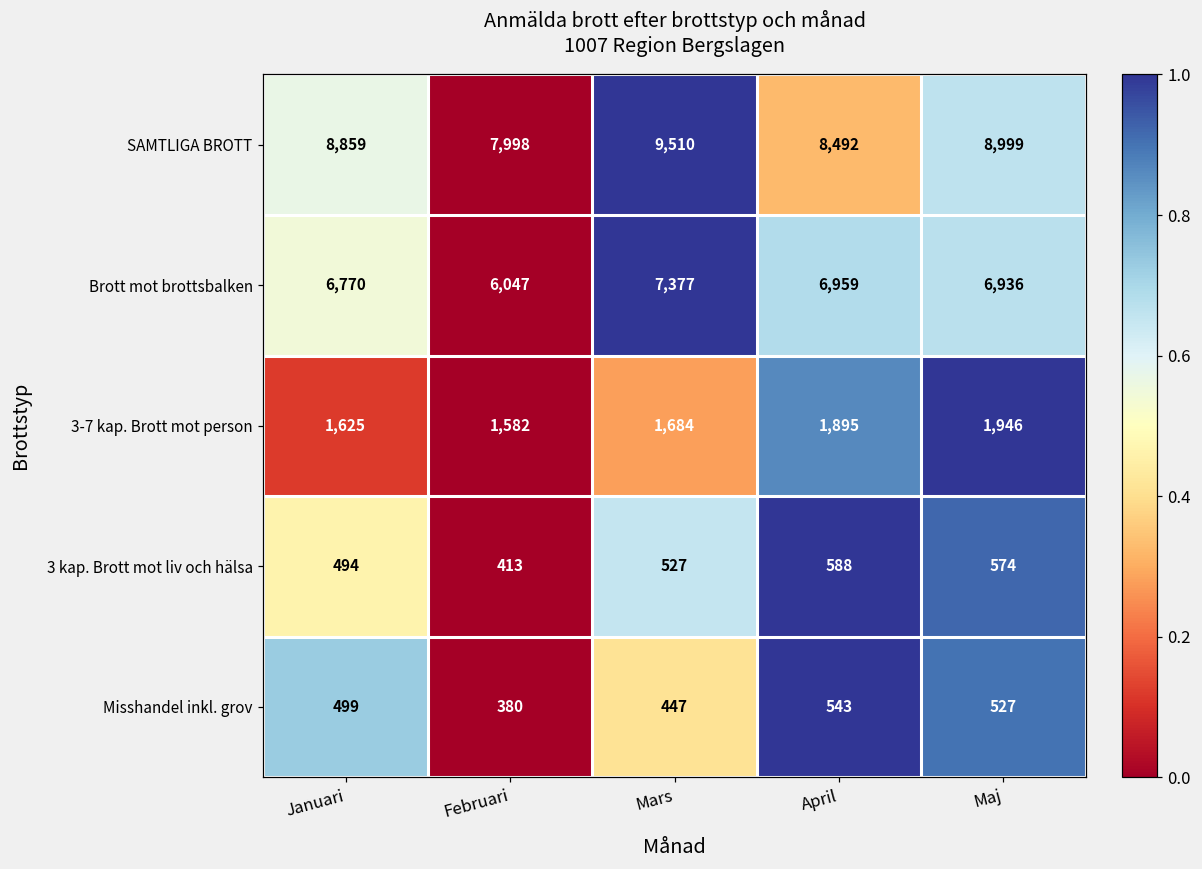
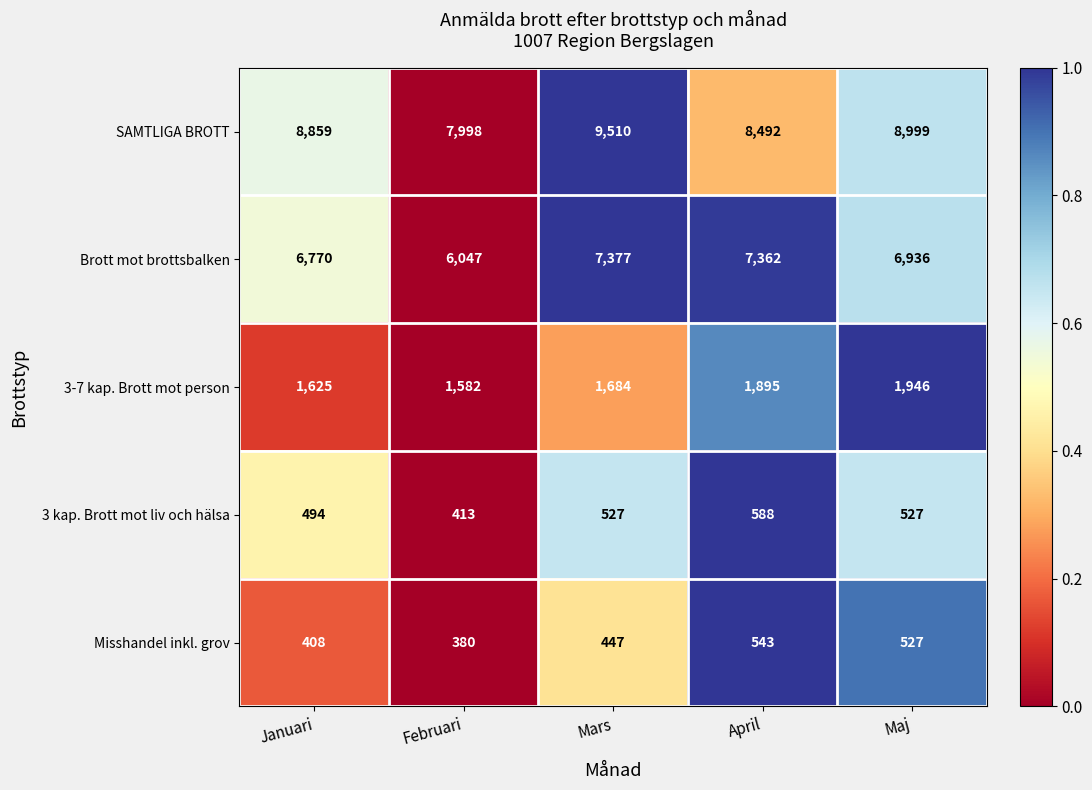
  {
    "SAMTLIGA BROTT": {
      "Januari": "8,859",
      "Februari": "7,998",
      "Mars": "9,510",
      "April": "8,492",
      "Maj": "8,999"
    },
    "Brott mot brottsbalken": {
      "Januari": "6,770",
      "Februari": "6,047",
      "Mars": "7,377",
-     "April": "6,959",
+     "April": "7,362",
      "Maj": "6,936"
    },
    "3-7 kap. Brott mot person": {
      "Januari": "1,625",
      "Februari": "1,582",
      "Mars": "1,684",
      "April": "1,895",
      "Maj": "1,946"
    },
    "3 kap. Brott mot liv och hälsa": {
      "Januari": "494",
      "Februari": "413",
      "Mars": "527",
      "April": "588",
-     "Maj": "574"
+     "Maj": "527"
    },
    "Misshandel inkl. grov": {
-     "Januari": "499",
+     "Januari": "408",
      "Februari": "380",
      "Mars": "447",
      "April": "543",
      "Maj": "527"
    }
  }
